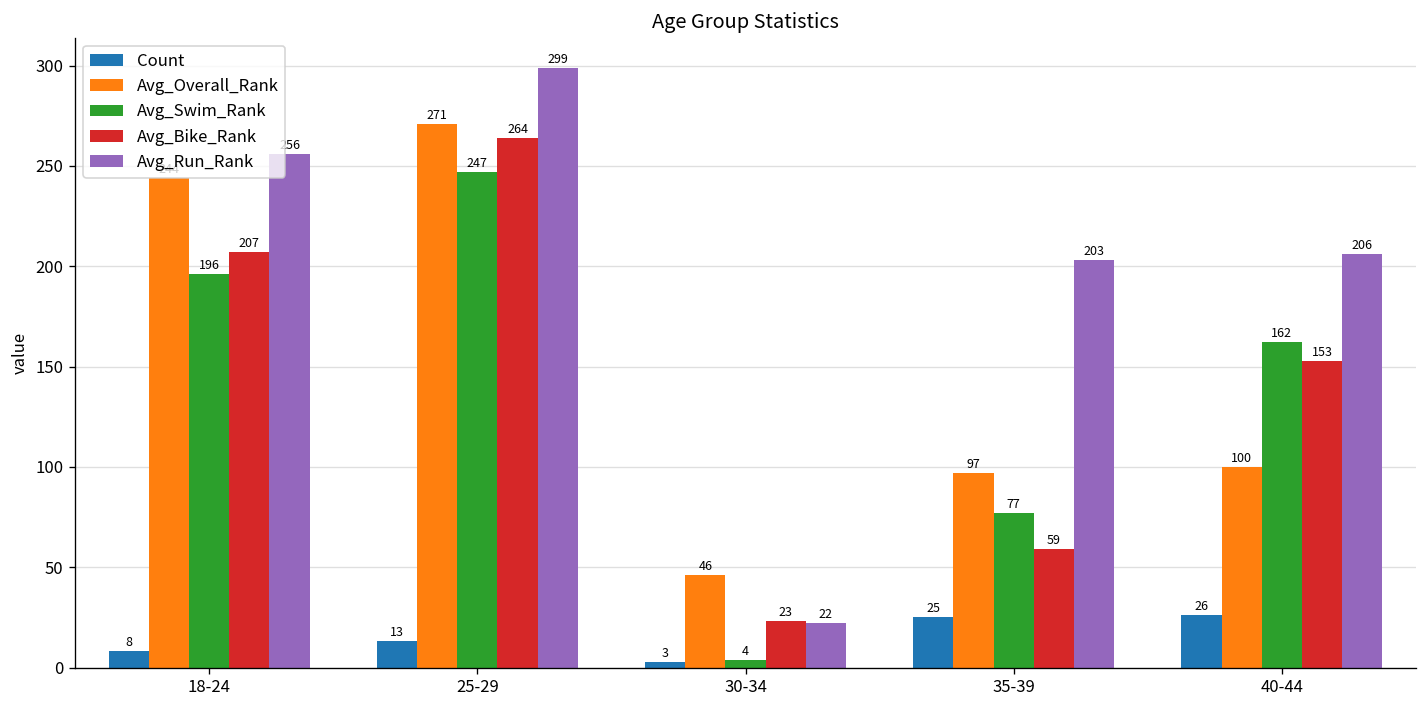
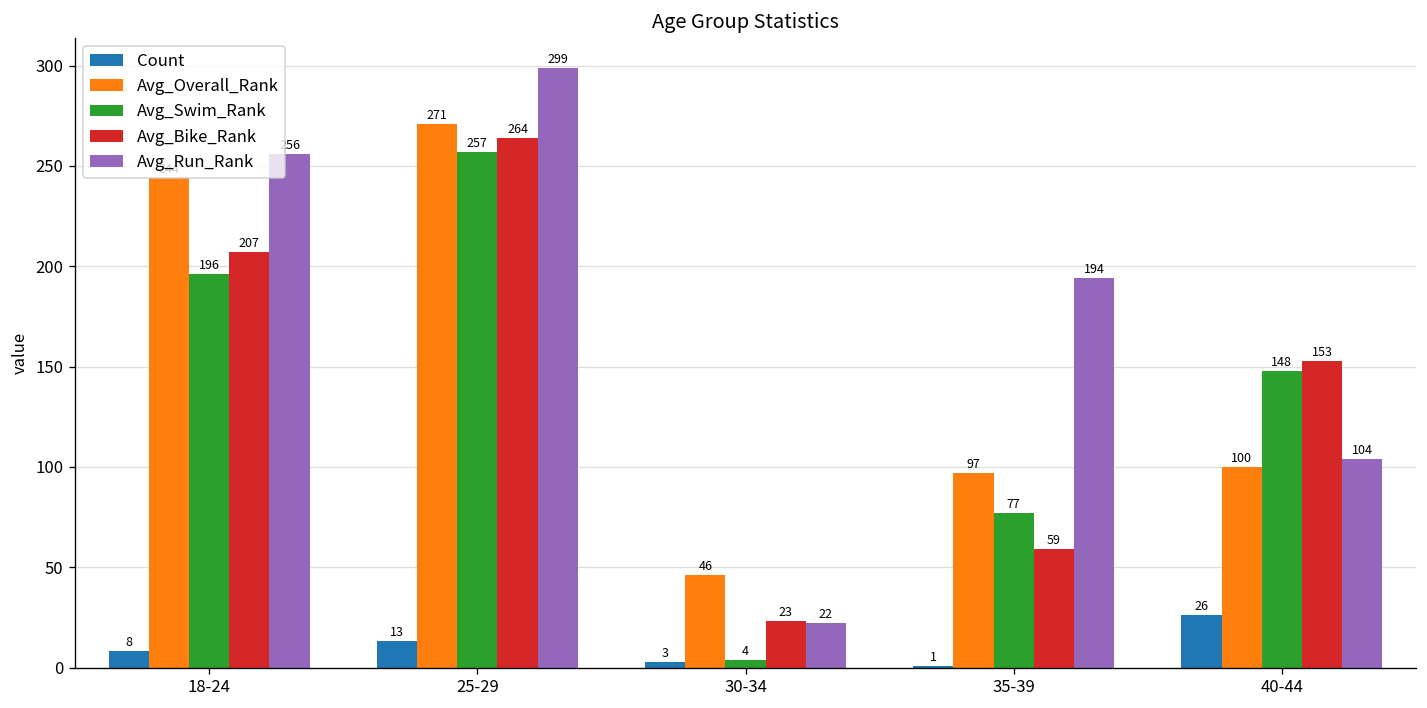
  {
    "Count": {
      "18-24": 8,
      "25-29": 13,
      "30-34": 3,
-     "35-39": 25,
+     "35-39": 1,
      "40-44": 26
    },
    "Avg_Overall_Rank": {
      "25-29": 271,
      "30-34": 46,
      "35-39": 97,
      "40-44": 100
    },
    "Avg_Swim_Rank": {
      "18-24": 196,
-     "25-29": 247,
+     "25-29": 257,
      "30-34": 4,
      "35-39": 77,
-     "40-44": 162
+     "40-44": 148
    },
    "Avg_Bike_Rank": {
      "18-24": 207,
      "25-29": 264,
      "30-34": 23,
      "35-39": 59,
      "40-44": 153
    },
    "Avg_Run_Rank": {
      "25-29": 299,
      "30-34": 22,
-     "35-39": 203,
-     "40-44": 206
+     "35-39": 194,
+     "40-44": 104
    }
  }
